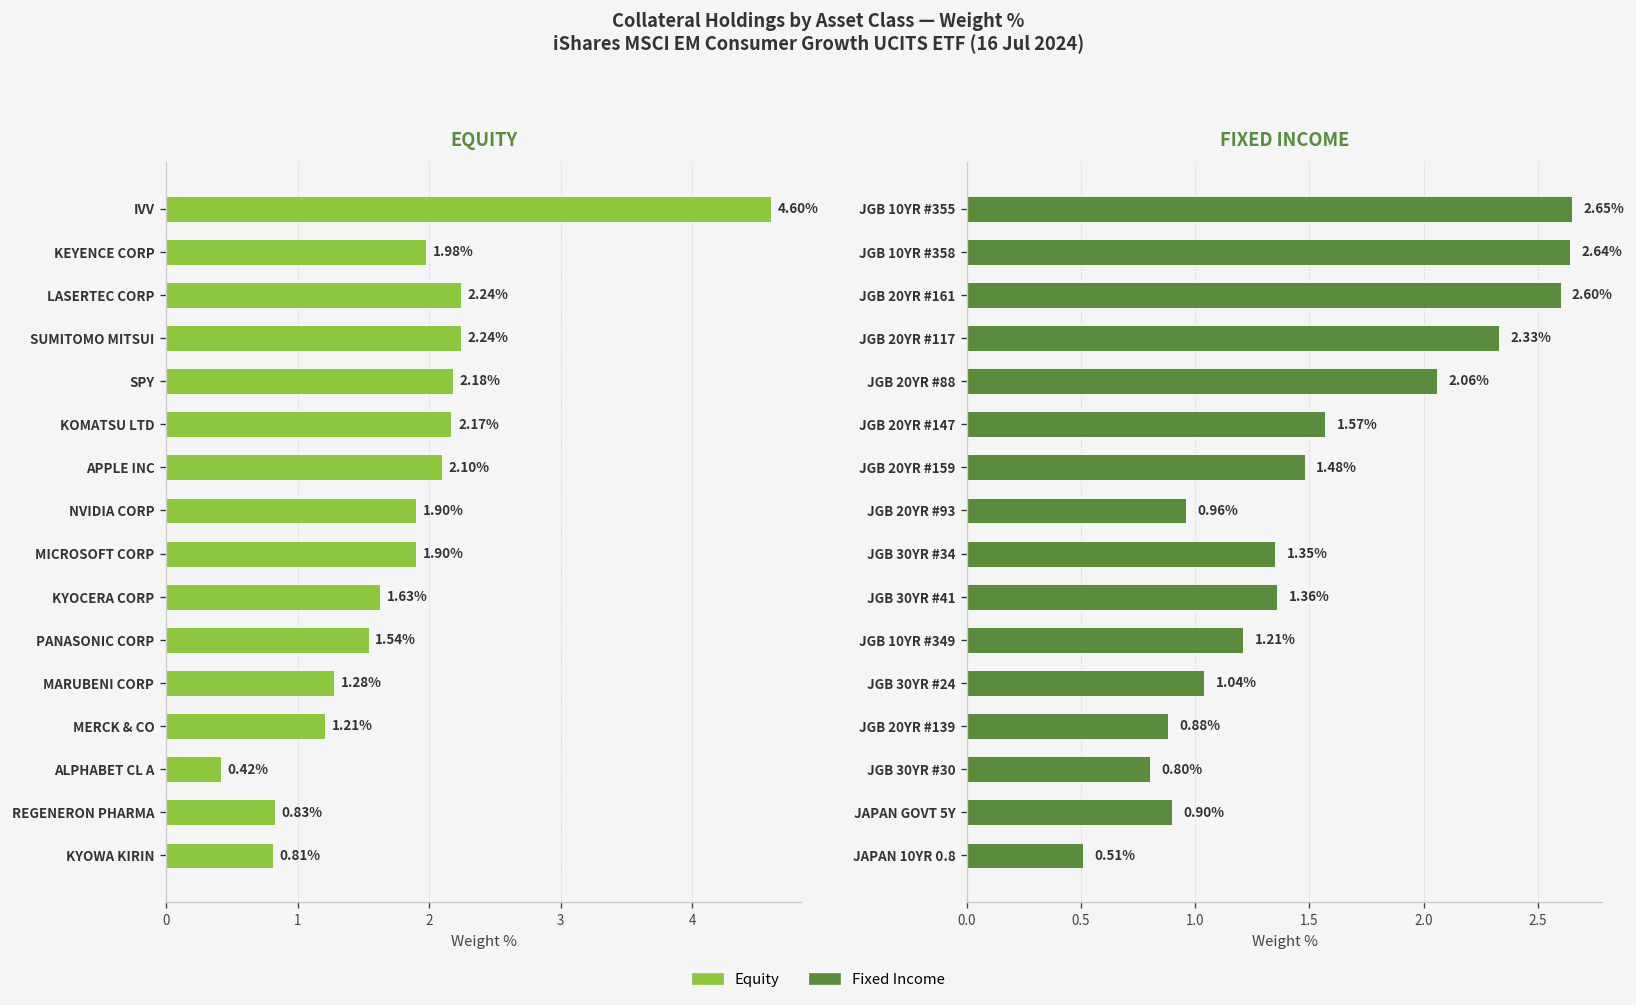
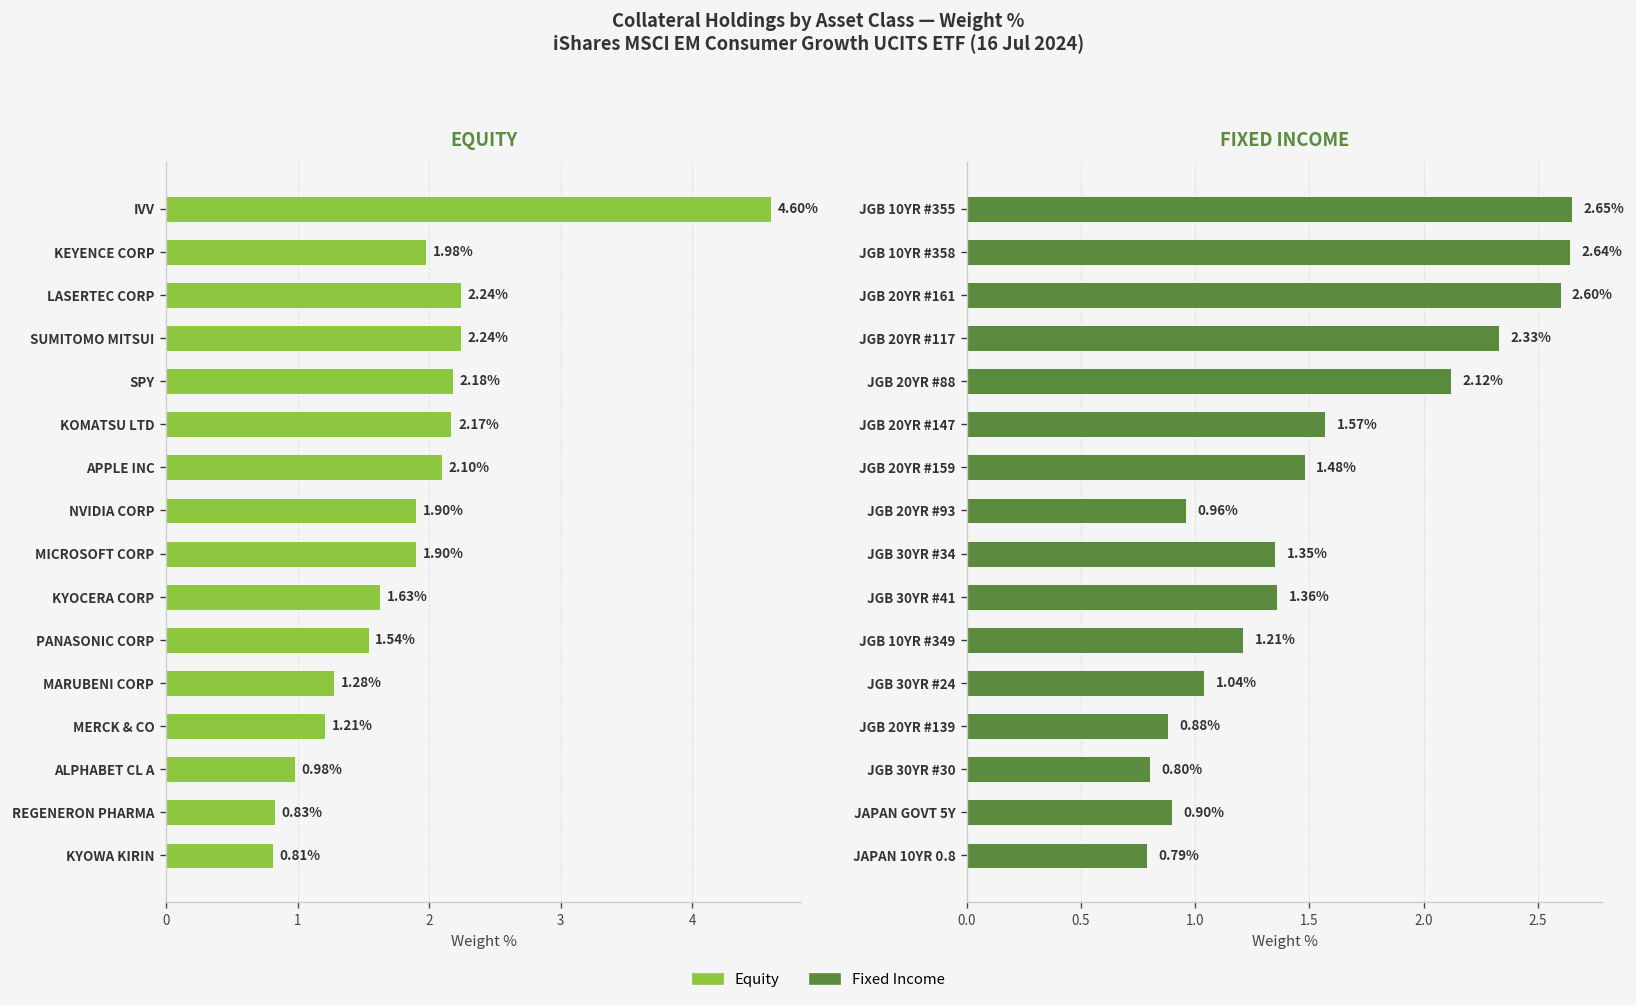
  {
    "EQUITY": {
      "IVV": "4.60%",
      "KEYENCE CORP": "1.98%",
      "LASERTEC CORP": "2.24%",
      "SUMITOMO MITSUI": "2.24%",
      "SPY": "2.18%",
      "KOMATSU LTD": "2.17%",
      "APPLE INC": "2.10%",
      "NVIDIA CORP": "1.90%",
      "MICROSOFT CORP": "1.90%",
      "KYOCERA CORP": "1.63%",
      "PANASONIC CORP": "1.54%",
      "MARUBENI CORP": "1.28%",
      "MERCK & CO": "1.21%",
-     "ALPHABET CL A": "0.42%",
+     "ALPHABET CL A": "0.98%",
      "REGENERON PHARMA": "0.83%",
      "KYOWA KIRIN": "0.81%"
    },
    "FIXED INCOME": {
      "JGB 10YR #355": "2.65%",
      "JGB 10YR #358": "2.64%",
      "JGB 20YR #161": "2.60%",
      "JGB 20YR #117": "2.33%",
-     "JGB 20YR #88": "2.06%",
+     "JGB 20YR #88": "2.12%",
      "JGB 20YR #147": "1.57%",
      "JGB 20YR #159": "1.48%",
      "JGB 20YR #93": "0.96%",
      "JGB 30YR #34": "1.35%",
      "JGB 30YR #41": "1.36%",
      "JGB 10YR #349": "1.21%",
      "JGB 30YR #24": "1.04%",
      "JGB 20YR #139": "0.88%",
      "JGB 30YR #30": "0.80%",
      "JAPAN GOVT 5Y": "0.90%",
-     "JAPAN 10YR 0.8": "0.51%"
+     "JAPAN 10YR 0.8": "0.79%"
    }
  }
